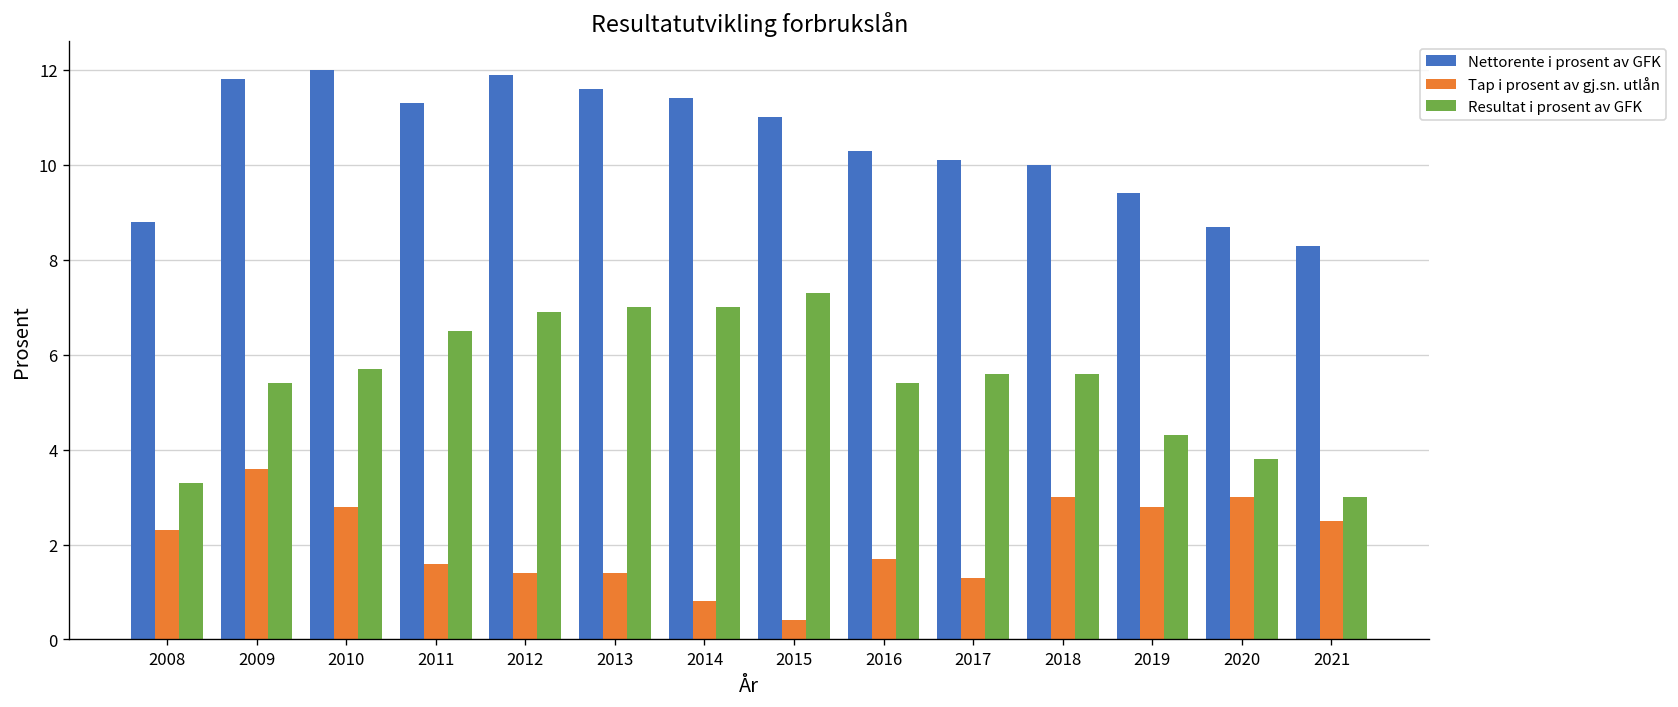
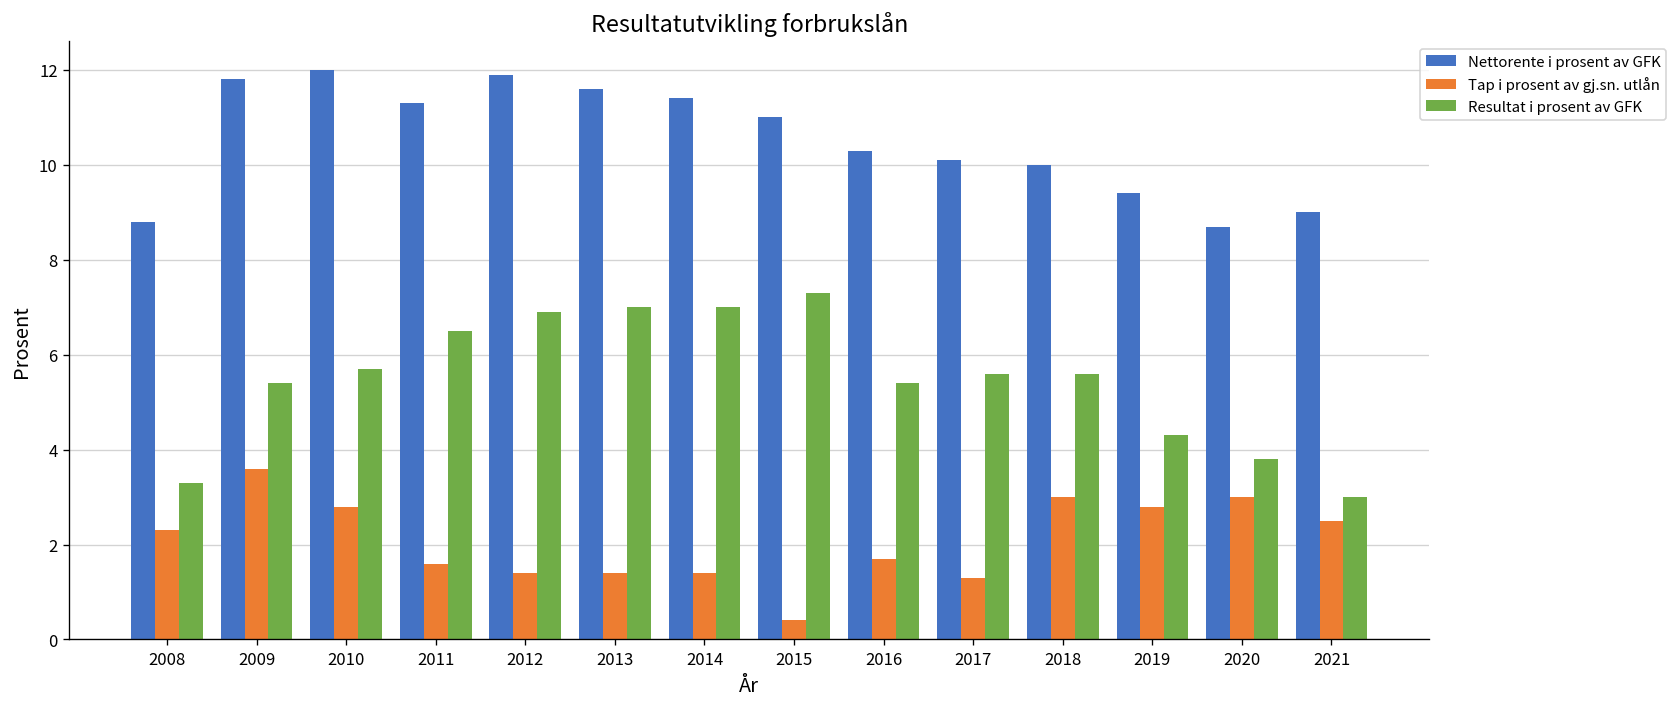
  {
    "Nettorente i prosent av GFK": {
      "2008": 8.8,
      "2009": 11.8,
      "2010": 12.0,
      "2011": 11.3,
      "2012": 11.9,
      "2013": 11.6,
      "2014": 11.4,
      "2015": 11.0,
      "2016": 10.3,
      "2017": 10.1,
      "2018": 10.0,
      "2019": 9.4,
      "2020": 8.7,
-     "2021": 8.3
+     "2021": 9.0
    },
    "Tap i prosent av gj.sn. utlån": {
      "2008": 2.3,
      "2009": 3.6,
      "2010": 2.8,
      "2011": 1.6,
      "2012": 1.4,
      "2013": 1.4,
-     "2014": 0.8,
+     "2014": 1.4,
      "2015": 0.4,
      "2016": 1.7,
      "2017": 1.3,
      "2018": 3.0,
      "2019": 2.8,
      "2020": 3.0,
      "2021": 2.5
    },
    "Resultat i prosent av GFK": {
      "2008": 3.3,
      "2009": 5.4,
      "2010": 5.7,
      "2011": 6.5,
      "2012": 6.9,
      "2013": 7.0,
      "2014": 7.0,
      "2015": 7.3,
      "2016": 5.4,
      "2017": 5.6,
      "2018": 5.6,
      "2019": 4.3,
      "2020": 3.8,
      "2021": 3.0
    }
  }
